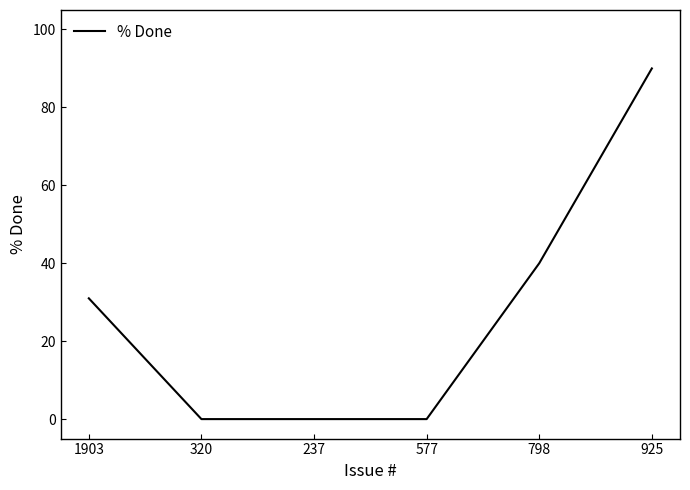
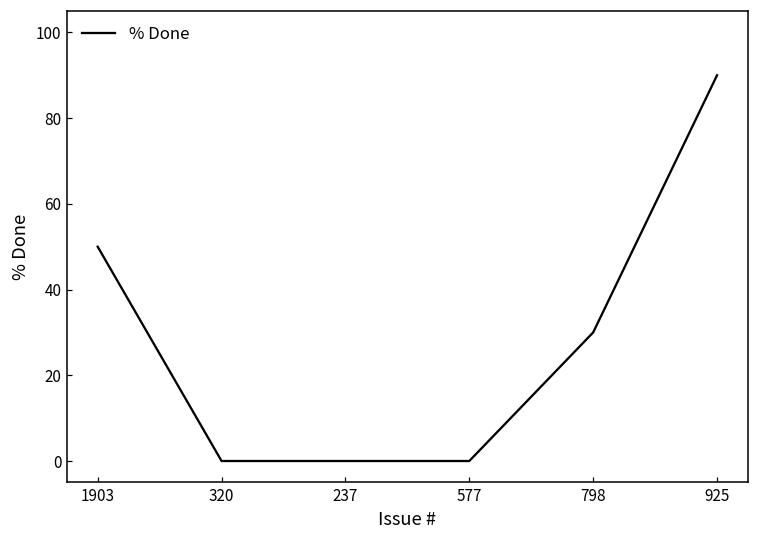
  {
-   "1903": 31,
+   "1903": 50,
    "320": 0,
    "237": 0,
    "577": 0,
-   "798": 40,
+   "798": 30,
    "925": 90
  }
